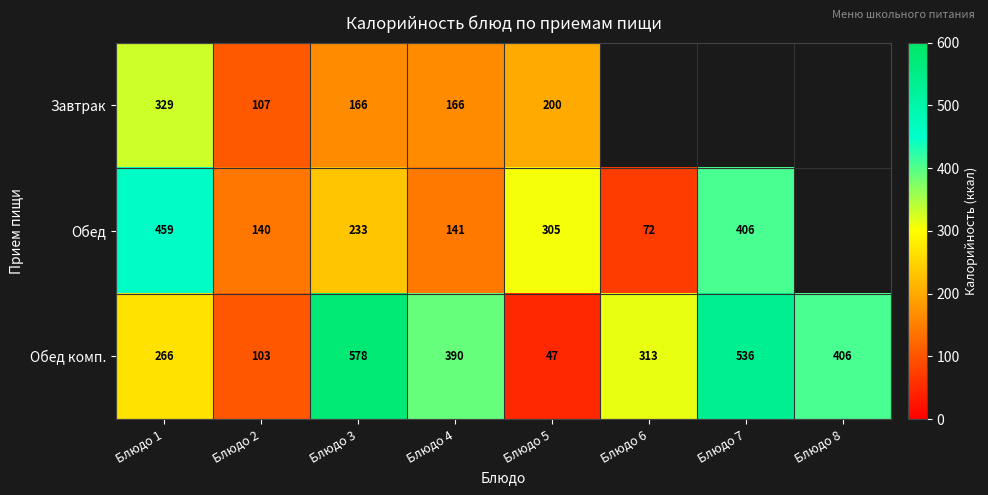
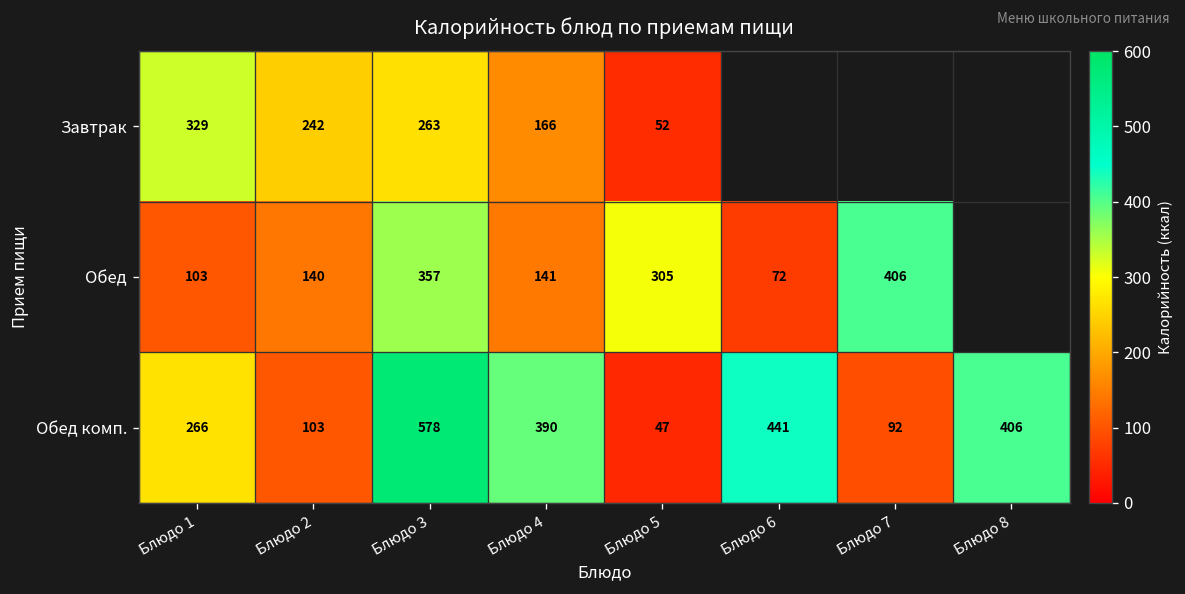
  {
    "Завтрак": {
      "Блюдо 1": 329,
-     "Блюдо 2": 107,
-     "Блюдо 3": 166,
+     "Блюдо 2": 242,
+     "Блюдо 3": 263,
      "Блюдо 4": 166,
-     "Блюдо 5": 200
+     "Блюдо 5": 52
    },
    "Обед": {
-     "Блюдо 1": 459,
+     "Блюдо 1": 103,
      "Блюдо 2": 140,
-     "Блюдо 3": 233,
+     "Блюдо 3": 357,
      "Блюдо 4": 141,
      "Блюдо 5": 305,
      "Блюдо 6": 72,
      "Блюдо 7": 406
    },
    "Обед комп.": {
      "Блюдо 1": 266,
      "Блюдо 2": 103,
      "Блюдо 3": 578,
      "Блюдо 4": 390,
      "Блюдо 5": 47,
-     "Блюдо 6": 313,
-     "Блюдо 7": 536,
+     "Блюдо 6": 441,
+     "Блюдо 7": 92,
      "Блюдо 8": 406
    }
  }
